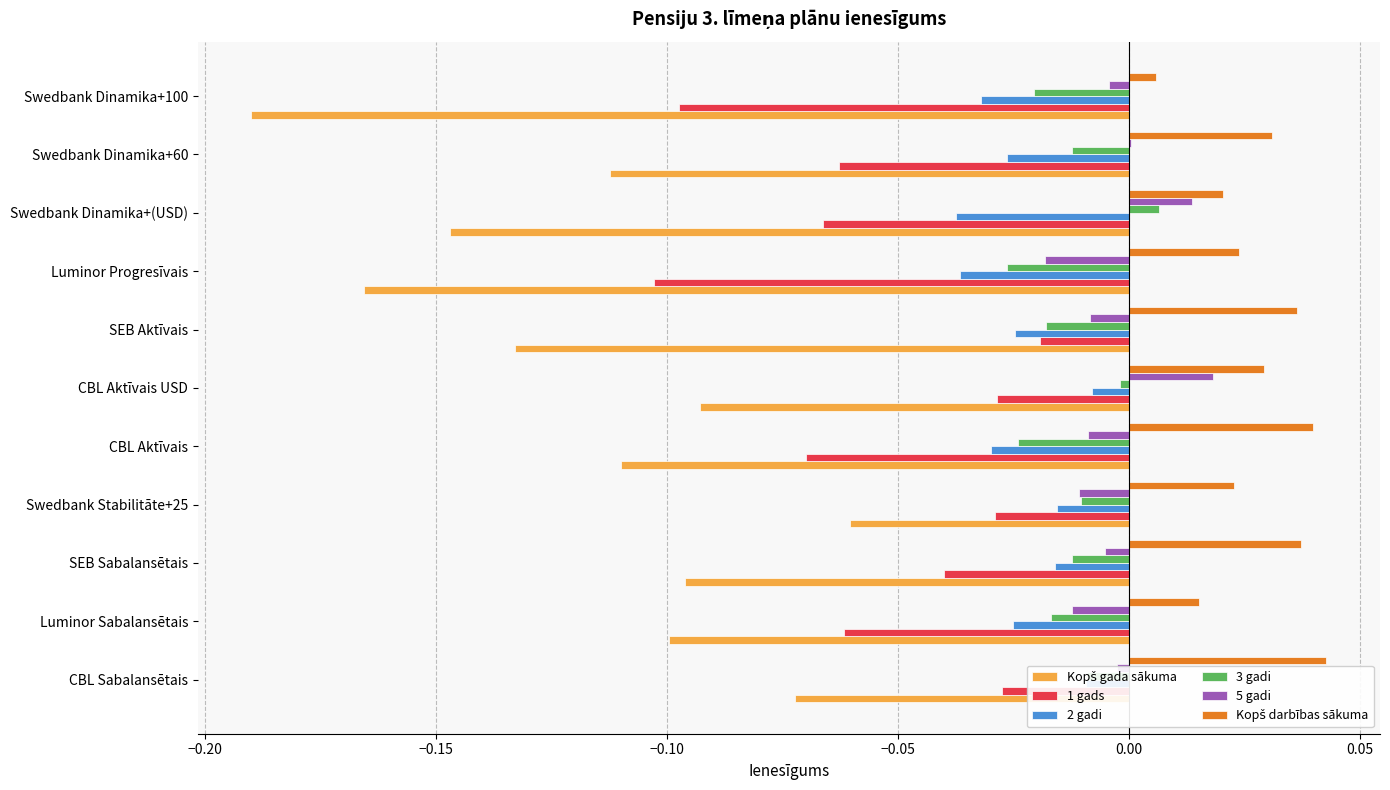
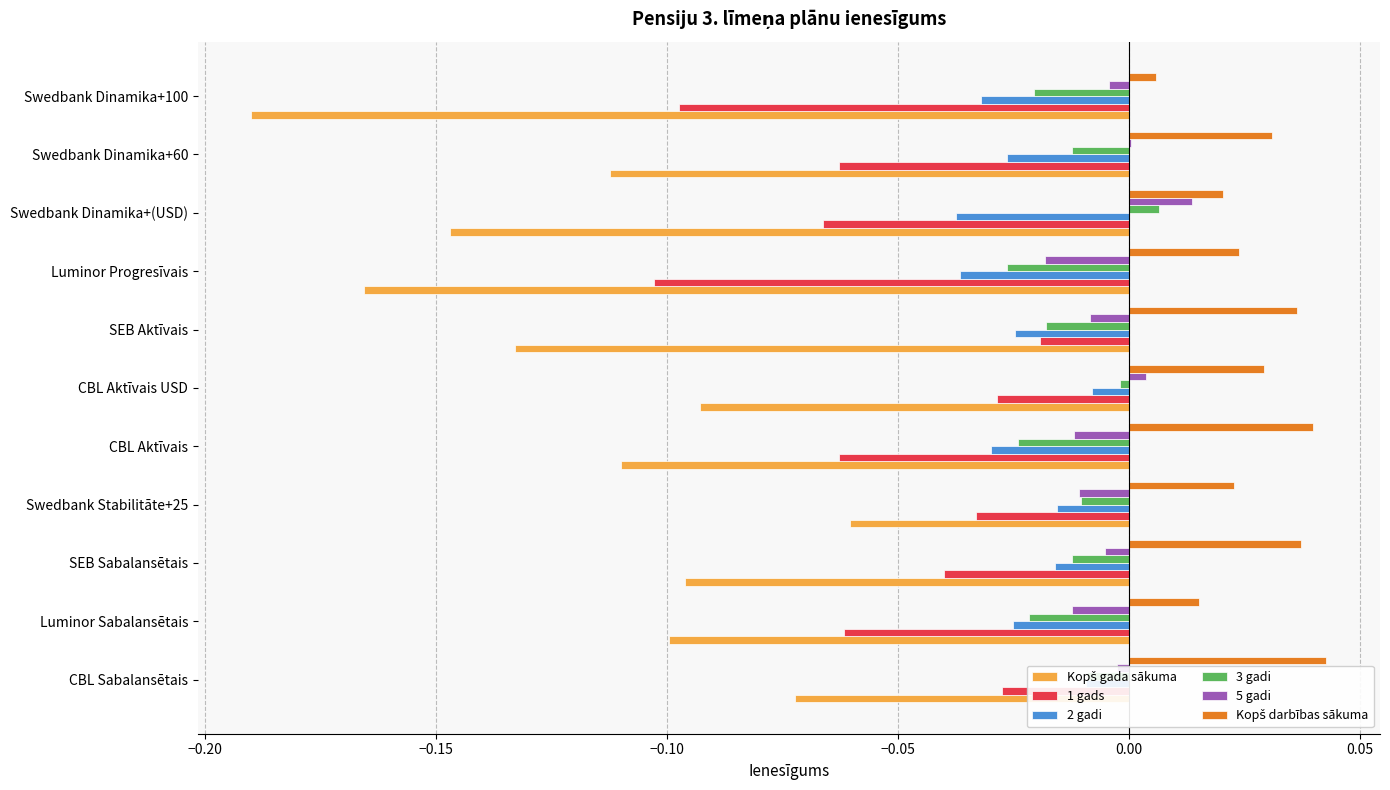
  {
    "1 gads": {
      "Swedbank Dinamika+100": -0.098,
      "Swedbank Dinamika+60": -0.063,
      "Swedbank Dinamika+(USD)": -0.066,
      "Luminor Progresīvais": -0.103,
      "SEB Aktīvais": -0.019,
      "CBL Aktīvais USD": -0.029,
-     "CBL Aktīvais": -0.070,
-     "Swedbank Stabilitāte+25": -0.029,
+     "CBL Aktīvais": -0.063,
+     "Swedbank Stabilitāte+25": -0.033,
      "SEB Sabalansētais": -0.040,
      "Luminor Sabalansētais": -0.062,
      "CBL Sabalansētais": -0.028
    },
    "2 gadi": {
      "Swedbank Dinamika+100": -0.032,
      "Swedbank Dinamika+60": -0.026,
      "Swedbank Dinamika+(USD)": -0.037,
      "Luminor Progresīvais": -0.037,
      "SEB Aktīvais": -0.025,
      "CBL Aktīvais USD": -0.008,
      "CBL Aktīvais": -0.030,
      "Swedbank Stabilitāte+25": -0.016,
      "SEB Sabalansētais": -0.016,
      "Luminor Sabalansētais": -0.025
    },
    "3 gadi": {
      "Swedbank Dinamika+100": -0.021,
      "Swedbank Dinamika+60": -0.012,
      "Swedbank Dinamika+(USD)": 0.007,
      "Luminor Progresīvais": -0.026,
      "SEB Aktīvais": -0.018,
      "CBL Aktīvais USD": -0.002,
      "CBL Aktīvais": -0.024,
      "Swedbank Stabilitāte+25": -0.010,
      "SEB Sabalansētais": -0.012,
-     "Luminor Sabalansētais": -0.017
+     "Luminor Sabalansētais": -0.022
    },
    "5 gadi": {
      "Swedbank Dinamika+100": -0.004,
      "Swedbank Dinamika+60": 0.001,
      "Swedbank Dinamika+(USD)": 0.014,
      "Luminor Progresīvais": -0.018,
      "SEB Aktīvais": -0.008,
-     "CBL Aktīvais USD": 0.018,
-     "CBL Aktīvais": -0.009,
+     "CBL Aktīvais USD": 0.004,
+     "CBL Aktīvais": -0.012,
      "Swedbank Stabilitāte+25": -0.011,
      "SEB Sabalansētais": -0.005,
      "Luminor Sabalansētais": -0.012
    }
  }
